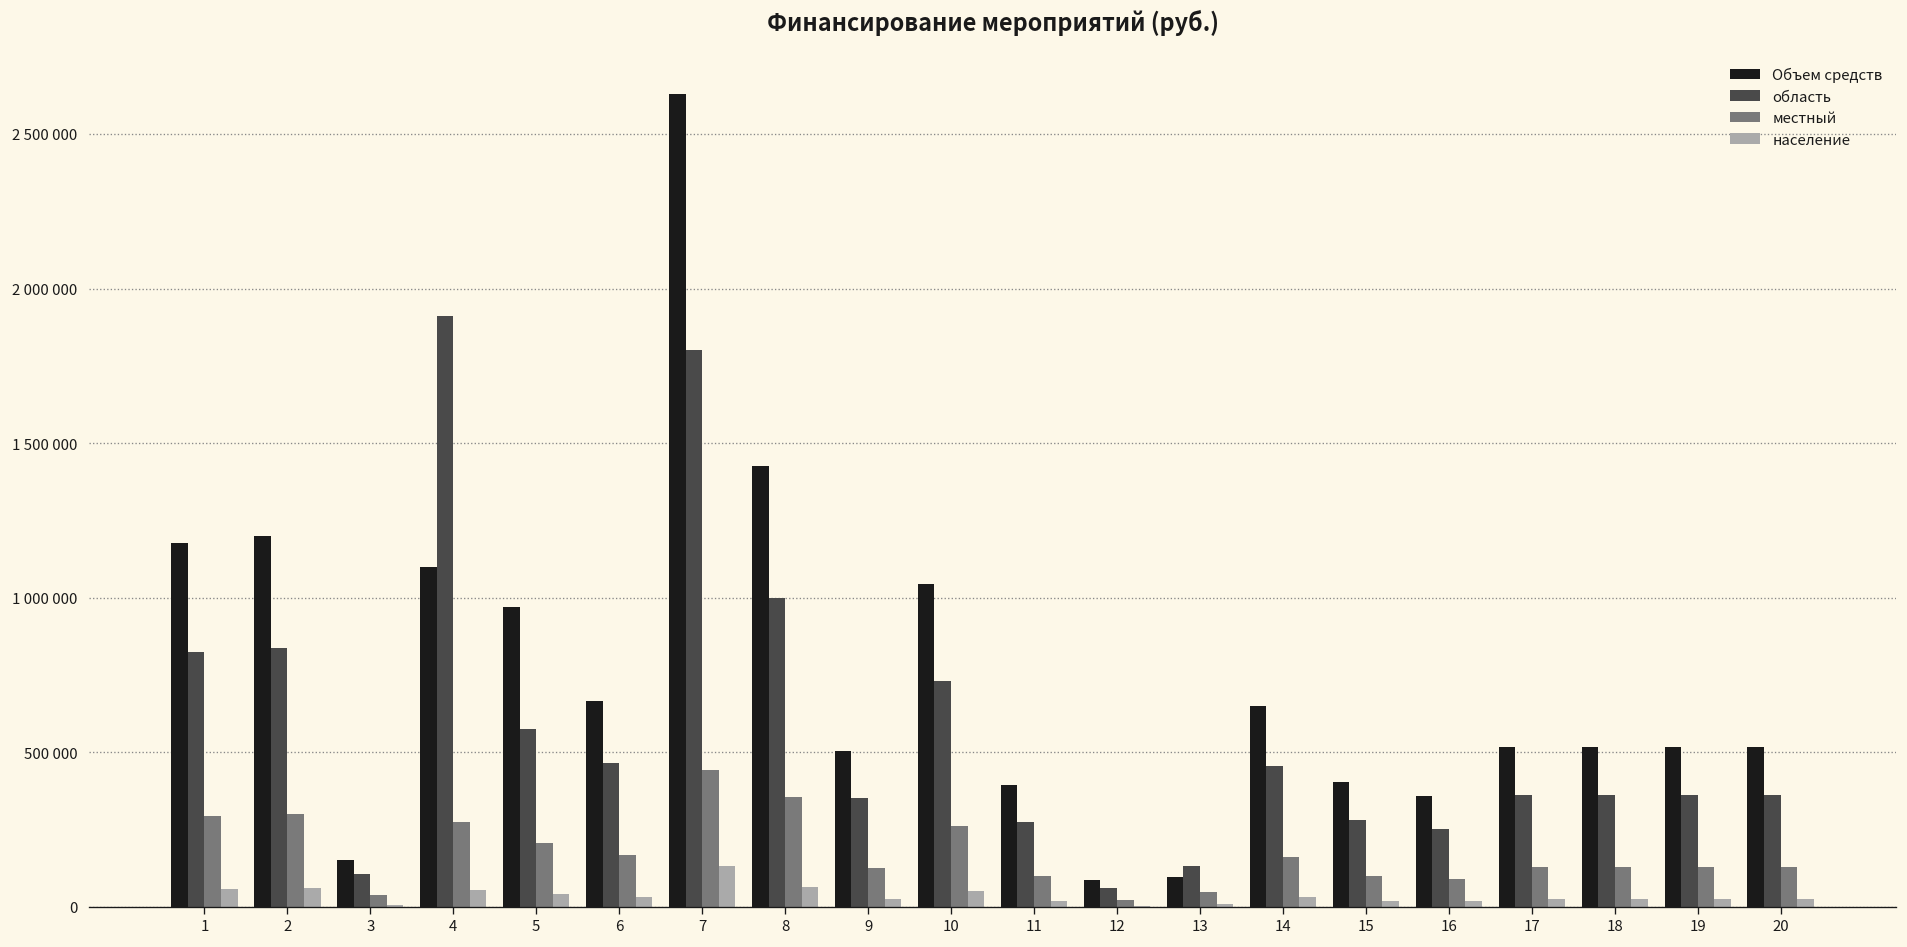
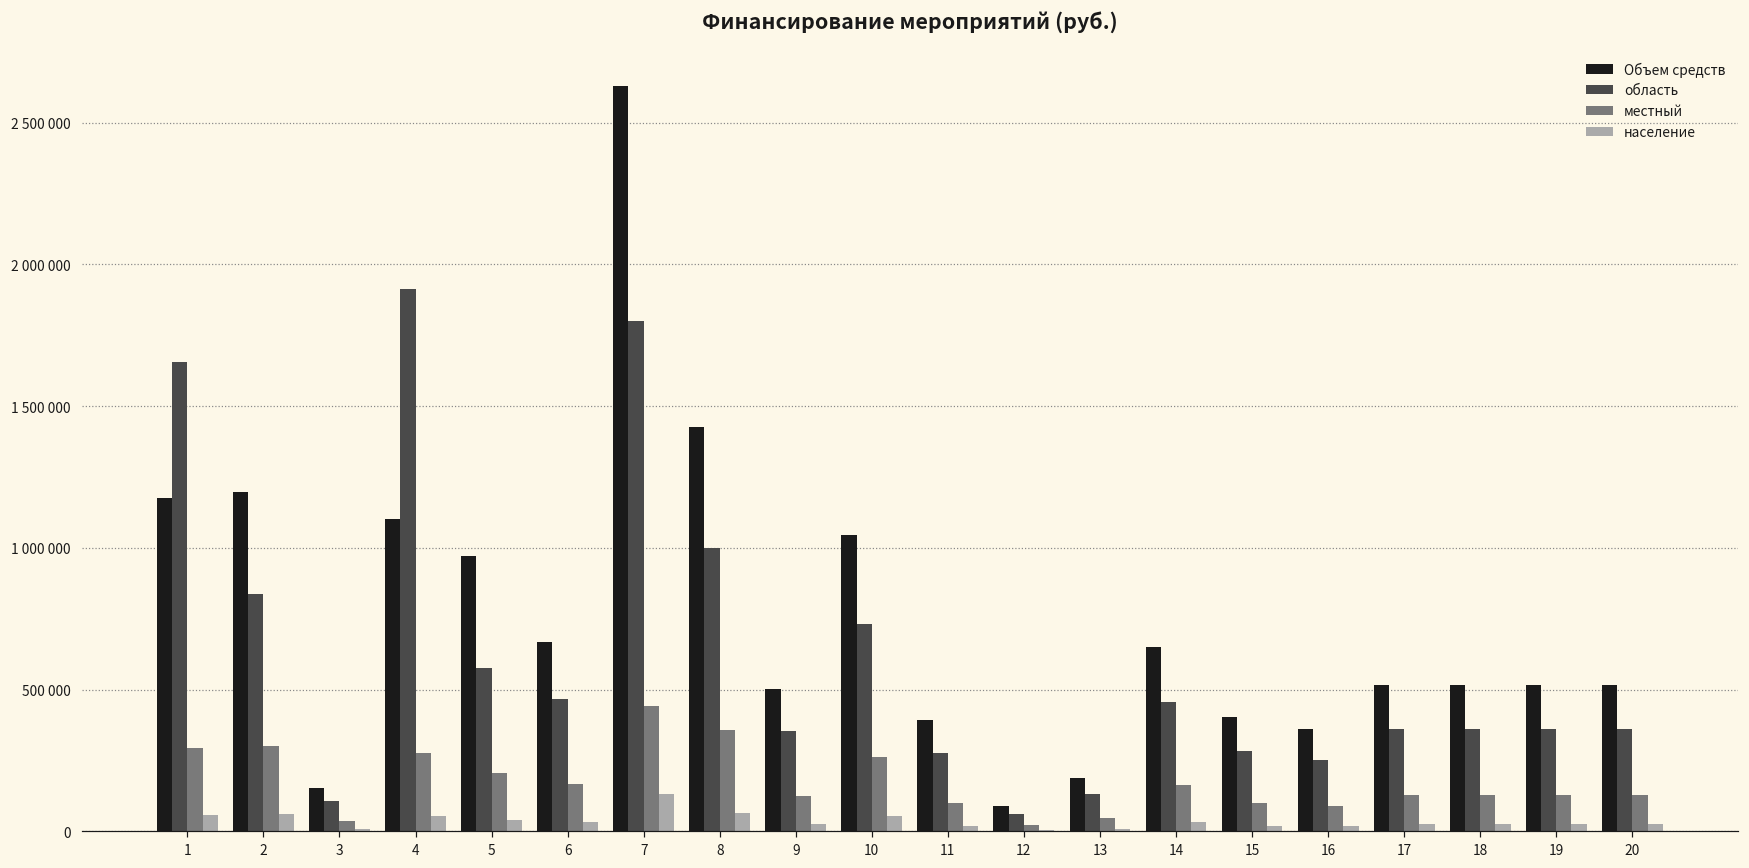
  {
    "Объем средств": {
      "1": 1180000,
      "2": 1200000,
      "3": 150000,
      "4": 1100000,
      "5": 970000,
      "6": 670000,
      "7": 2630000,
      "8": 1430000,
      "9": 500000,
      "10": 1040000,
      "11": 390000,
      "12": 90000,
-     "13": 100000,
+     "13": 190000,
      "14": 650000,
      "15": 400000,
      "16": 360000,
      "17": 520000,
      "18": 520000,
      "19": 520000,
      "20": 520000
    },
    "область": {
-     "1": 820000,
+     "1": 1650000,
      "2": 840000,
      "3": 110000,
      "4": 1910000,
      "5": 570000,
      "6": 470000,
      "7": 1800000,
      "8": 1000000,
      "9": 350000,
      "10": 730000,
      "11": 280000,
      "12": 60000,
      "13": 130000,
      "14": 460000,
      "15": 280000,
      "16": 250000,
      "17": 360000,
      "18": 360000,
      "19": 360000,
      "20": 360000
    },
    "местный": {
      "1": 290000,
      "2": 300000,
      "3": 40000,
      "4": 280000,
      "5": 210000,
      "6": 170000,
      "7": 440000,
      "8": 360000,
      "9": 130000,
      "10": 260000,
      "11": 100000,
      "12": 20000,
      "13": 50000,
      "14": 160000,
      "15": 100000,
      "16": 90000,
      "17": 130000,
      "18": 130000,
      "19": 130000,
      "20": 130000
    },
    "население": {
      "1": 60000,
      "2": 60000,
      "4": 60000,
      "5": 40000,
      "6": 30000,
      "7": 130000,
      "8": 60000,
      "9": 30000,
      "10": 50000,
      "11": 20000,
      "14": 30000,
      "15": 20000,
      "16": 20000,
      "17": 30000,
      "18": 30000,
      "19": 30000,
      "20": 30000
    }
  }
